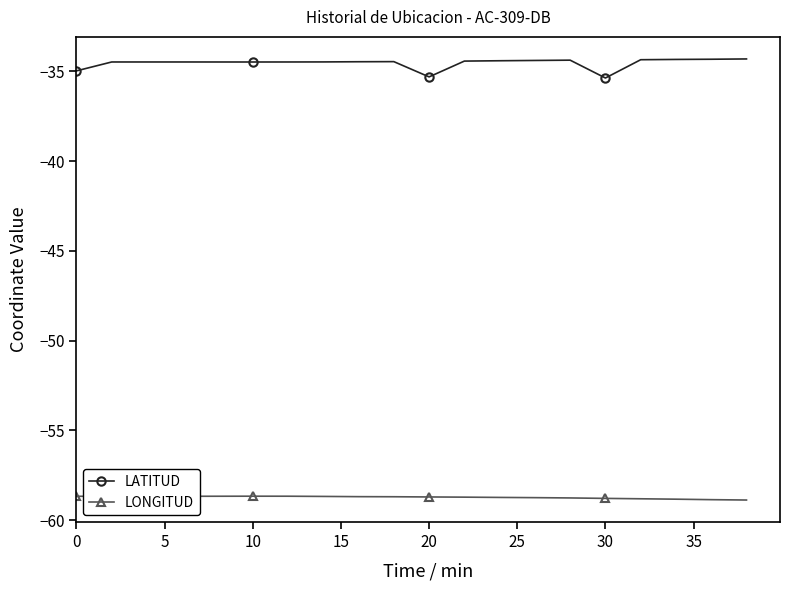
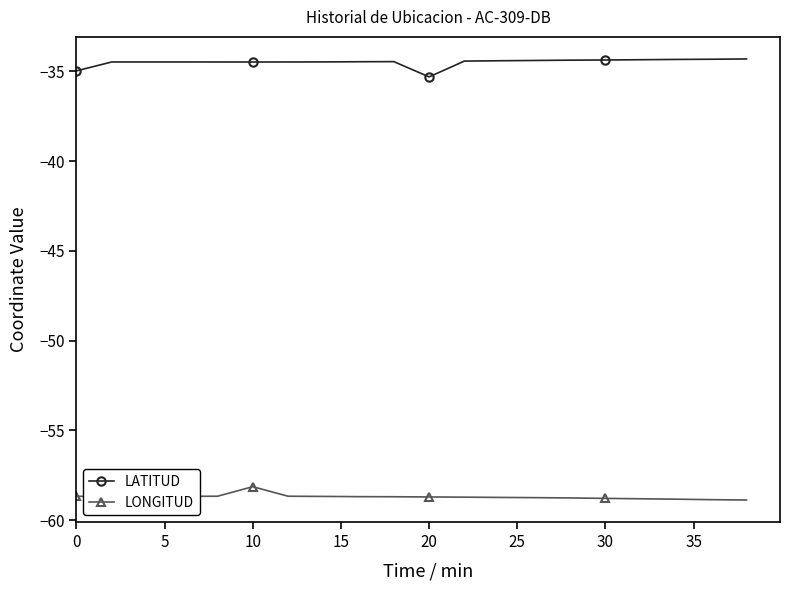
  {
    "LATITUD": {
      "0": -35.0,
      "10": -34.5,
      "20": -35.3,
-     "30": -35.4
+     "30": -34.4
    },
    "LONGITUD": {
      "0": -58.7,
-     "10": -58.7,
+     "10": -58.1,
      "20": -58.7,
      "30": -58.8
    }
  }
